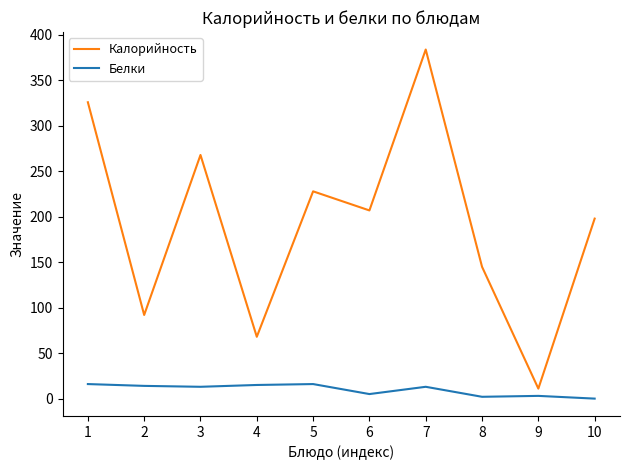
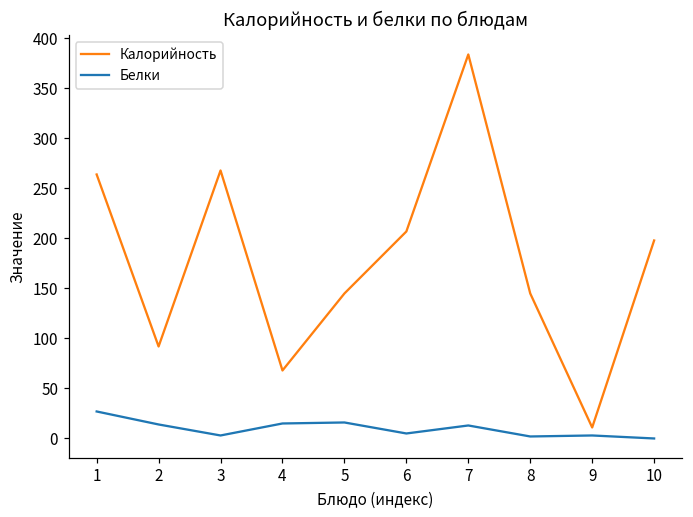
  {
    "Калорийность": {
-     "1": 330,
+     "1": 260,
      "2": 90,
      "3": 270,
      "4": 70,
-     "5": 230,
+     "5": 150,
      "6": 210,
      "7": 380,
      "8": 150,
      "9": 10,
      "10": 200
    },
    "Белки": {
-     "1": 20,
+     "1": 30,
      "2": 10,
-     "3": 10,
+     "3": 0,
      "4": 20,
      "5": 20,
      "6": 10,
      "7": 10,
      "8": 0,
      "9": 0,
      "10": 0
    }
  }
